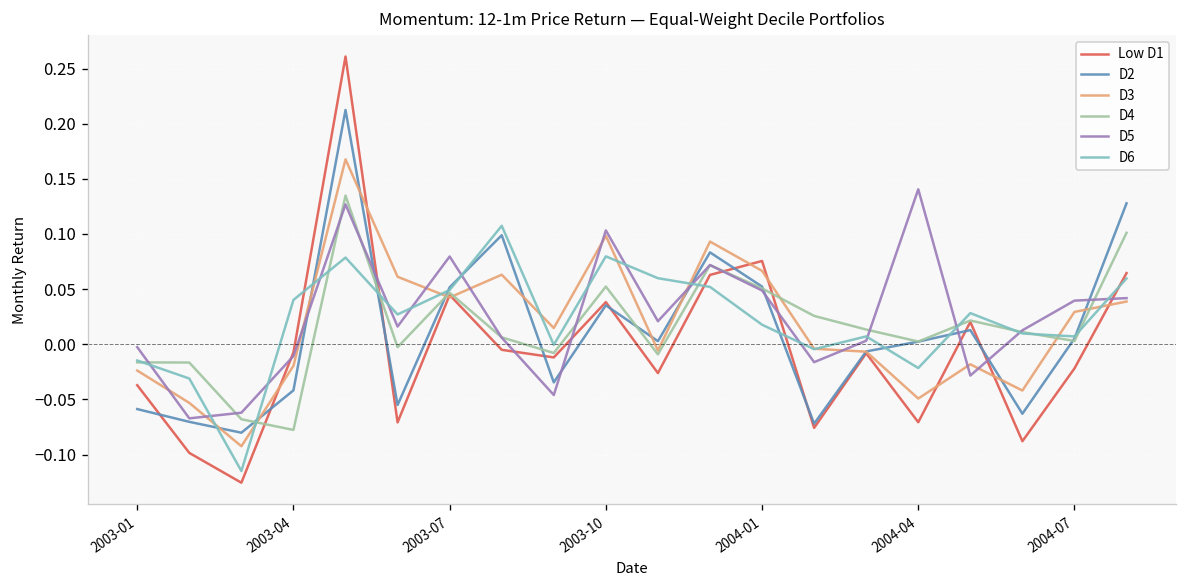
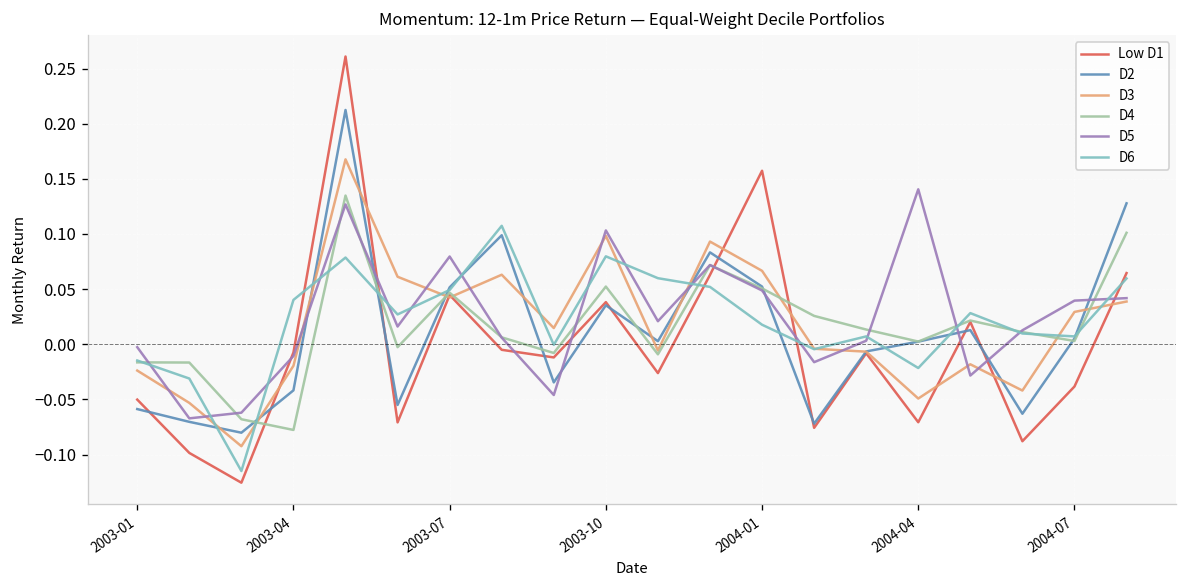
  {
    "Low D1": {
-     "2003-01": -0.04,
+     "2003-01": -0.05,
      "2003-04": -0.01,
      "2003-10": 0.04,
-     "2004-01": 0.08,
+     "2004-01": 0.16,
      "2004-04": -0.07,
-     "2004-07": -0.02
+     "2004-07": -0.04
    },
    "D3": {
      "2003-01": -0.02,
      "2003-04": -0.02,
      "2003-10": 0.10,
      "2004-01": 0.07,
      "2004-04": -0.05,
      "2004-07": 0.03
    },
    "D5": {
      "2003-01": 0.00,
      "2003-04": -0.01,
      "2003-07": 0.08,
      "2003-10": 0.10,
      "2004-04": 0.14,
      "2004-07": 0.04
    }
  }
